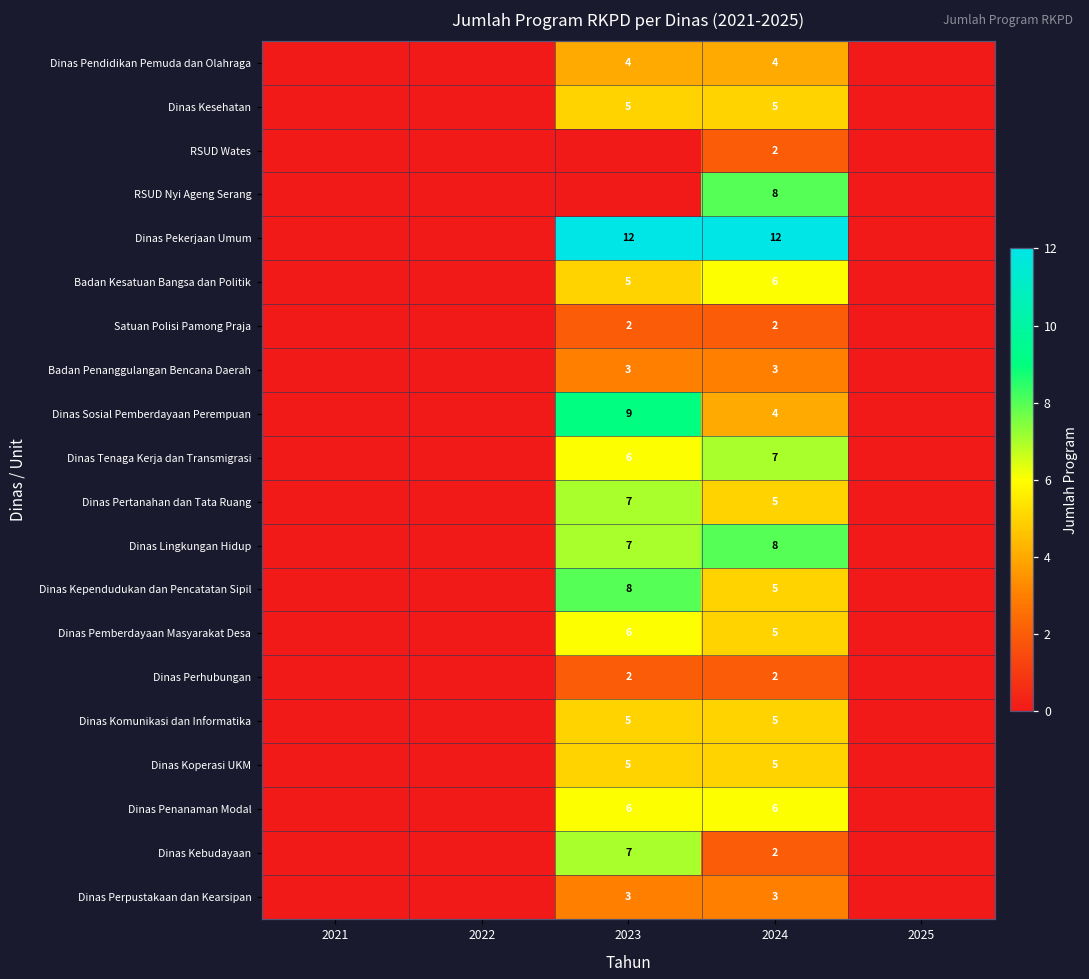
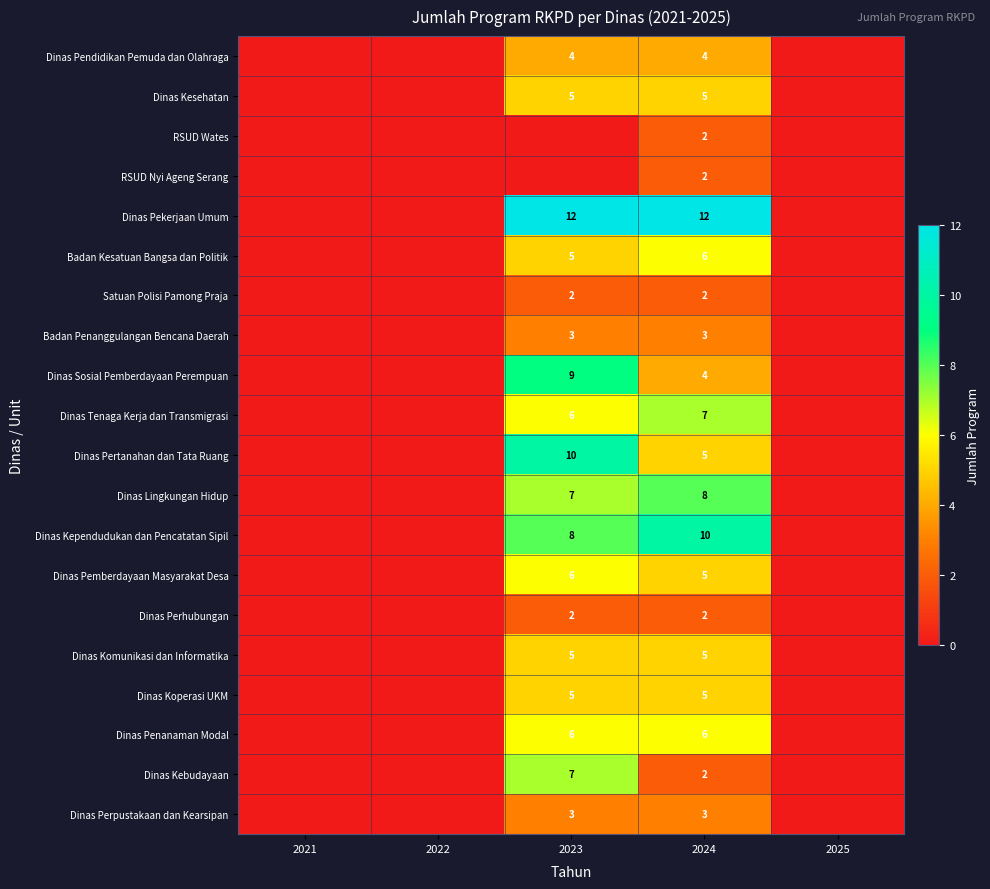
  {
    "Dinas Pendidikan Pemuda dan Olahraga": {
      "2023": 4,
      "2024": 4
    },
    "Dinas Kesehatan": {
      "2023": 5,
      "2024": 5
    },
    "RSUD Wates": {
      "2024": 2
    },
    "RSUD Nyi Ageng Serang": {
-     "2024": 8
+     "2024": 2
    },
    "Dinas Pekerjaan Umum": {
      "2023": 12,
      "2024": 12
    },
    "Badan Kesatuan Bangsa dan Politik": {
      "2023": 5,
      "2024": 6
    },
    "Satuan Polisi Pamong Praja": {
      "2023": 2,
      "2024": 2
    },
    "Badan Penanggulangan Bencana Daerah": {
      "2023": 3,
      "2024": 3
    },
    "Dinas Sosial Pemberdayaan Perempuan": {
      "2023": 9,
      "2024": 4
    },
    "Dinas Tenaga Kerja dan Transmigrasi": {
      "2023": 6,
      "2024": 7
    },
    "Dinas Pertanahan dan Tata Ruang": {
-     "2023": 7,
+     "2023": 10,
      "2024": 5
    },
    "Dinas Lingkungan Hidup": {
      "2023": 7,
      "2024": 8
    },
    "Dinas Kependudukan dan Pencatatan Sipil": {
      "2023": 8,
-     "2024": 5
+     "2024": 10
    },
    "Dinas Pemberdayaan Masyarakat Desa": {
      "2023": 6,
      "2024": 5
    },
    "Dinas Perhubungan": {
      "2023": 2,
      "2024": 2
    },
    "Dinas Komunikasi dan Informatika": {
      "2023": 5,
      "2024": 5
    },
    "Dinas Koperasi UKM": {
      "2023": 5,
      "2024": 5
    },
    "Dinas Penanaman Modal": {
      "2023": 6,
      "2024": 6
    },
    "Dinas Kebudayaan": {
      "2023": 7,
      "2024": 2
    },
    "Dinas Perpustakaan dan Kearsipan": {
      "2023": 3,
      "2024": 3
    }
  }
